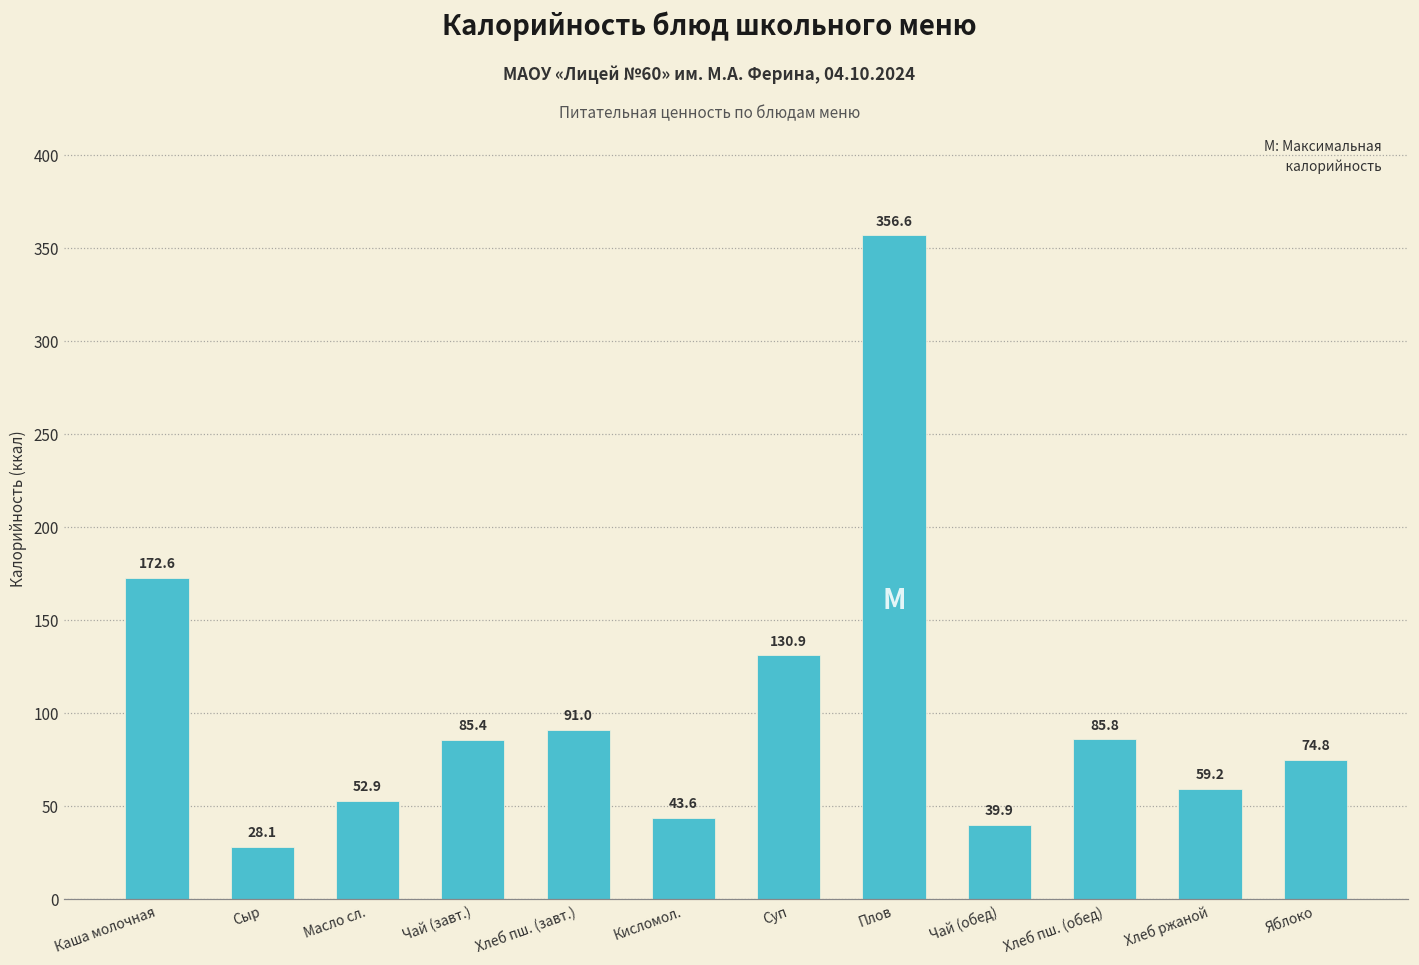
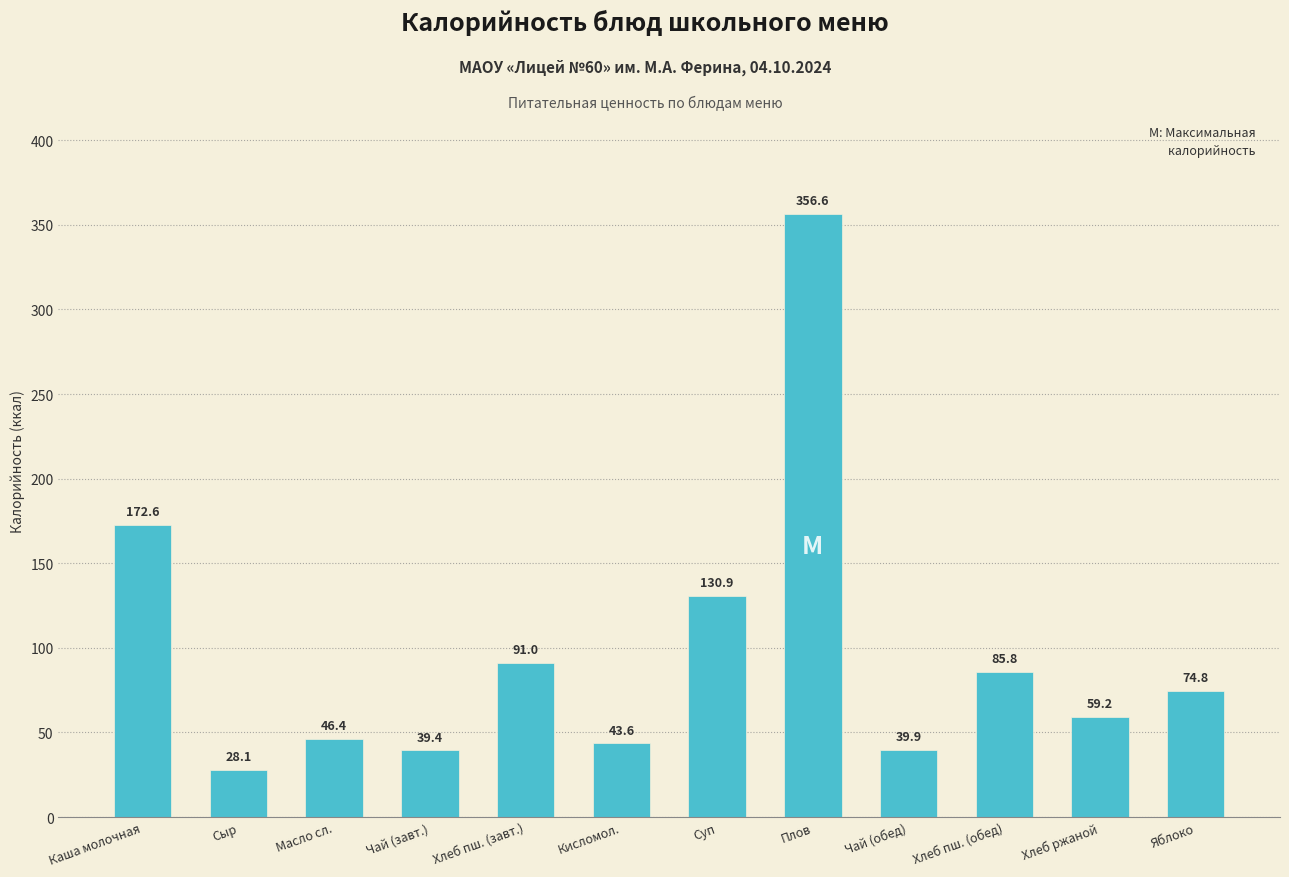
  {
    "Каша молочная": 172.6,
    "Сыр": 28.1,
-   "Масло сл.": 52.9,
-   "Чай (завт.)": 85.4,
+   "Масло сл.": 46.4,
+   "Чай (завт.)": 39.4,
    "Хлеб пш. (завт.)": 91.0,
    "Кисломол.": 43.6,
    "Суп": 130.9,
    "Плов": 356.6,
    "Чай (обед)": 39.9,
    "Хлеб пш. (обед)": 85.8,
    "Хлеб ржаной": 59.2,
    "Яблоко": 74.8
  }
